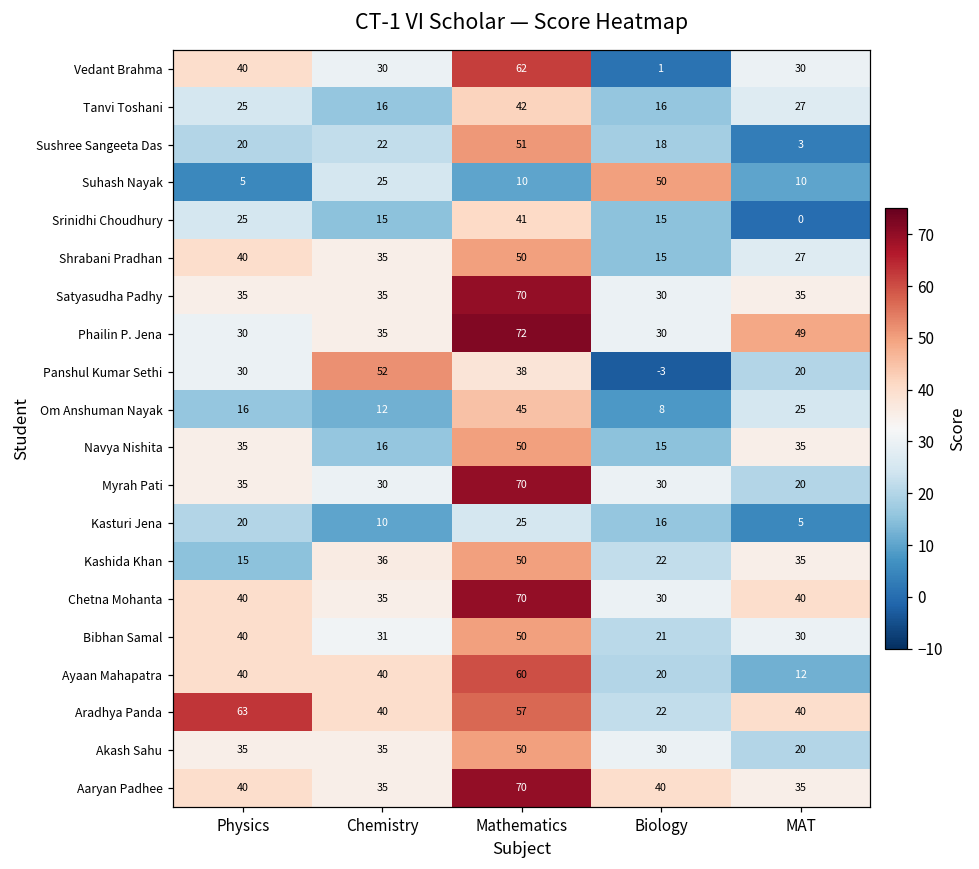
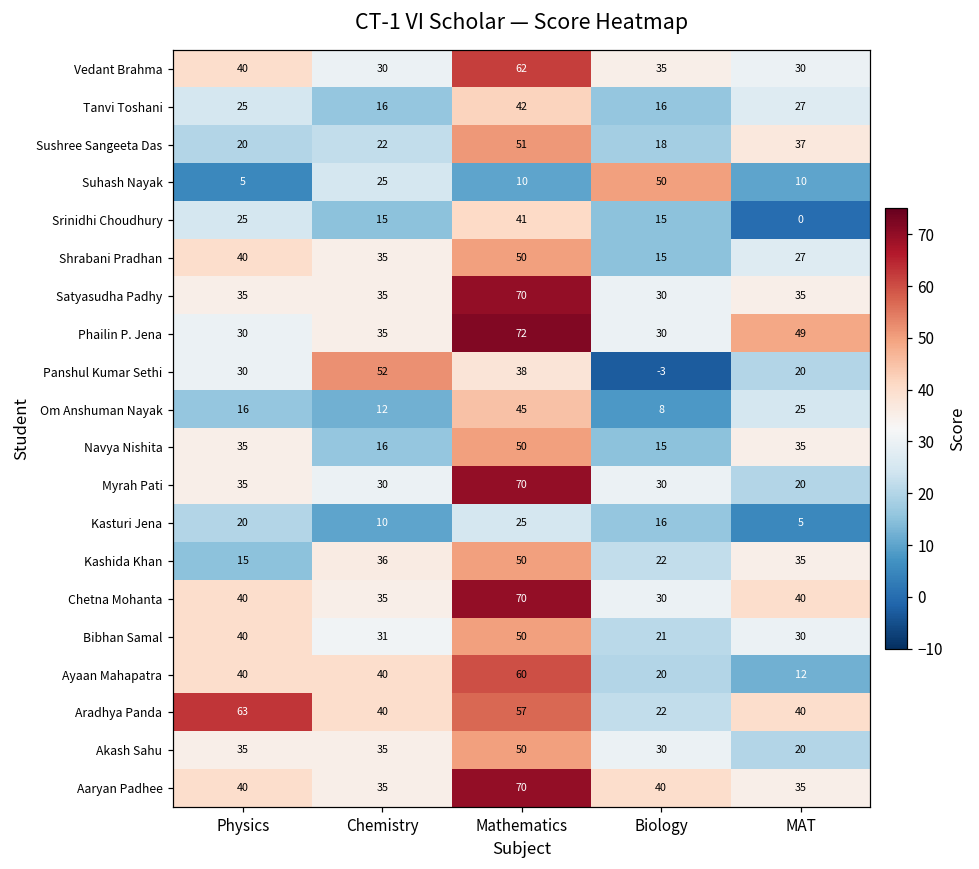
  {
    "Vedant Brahma": {
      "Physics": 40,
      "Chemistry": 30,
      "Mathematics": 62,
-     "Biology": 1,
+     "Biology": 35,
      "MAT": 30
    },
    "Tanvi Toshani": {
      "Physics": 25,
      "Chemistry": 16,
      "Mathematics": 42,
      "Biology": 16,
      "MAT": 27
    },
    "Sushree Sangeeta Das": {
      "Physics": 20,
      "Chemistry": 22,
      "Mathematics": 51,
      "Biology": 18,
-     "MAT": 3
+     "MAT": 37
    },
    "Suhash Nayak": {
      "Physics": 5,
      "Chemistry": 25,
      "Mathematics": 10,
      "Biology": 50,
      "MAT": 10
    },
    "Srinidhi Choudhury": {
      "Physics": 25,
      "Chemistry": 15,
      "Mathematics": 41,
      "Biology": 15,
      "MAT": 0
    },
    "Shrabani Pradhan": {
      "Physics": 40,
      "Chemistry": 35,
      "Mathematics": 50,
      "Biology": 15,
      "MAT": 27
    },
    "Satyasudha Padhy": {
      "Physics": 35,
      "Chemistry": 35,
      "Mathematics": 70,
      "Biology": 30,
      "MAT": 35
    },
    "Phailin P. Jena": {
      "Physics": 30,
      "Chemistry": 35,
      "Mathematics": 72,
      "Biology": 30,
      "MAT": 49
    },
    "Panshul Kumar Sethi": {
      "Physics": 30,
      "Chemistry": 52,
      "Mathematics": 38,
      "Biology": -3,
      "MAT": 20
    },
    "Om Anshuman Nayak": {
      "Physics": 16,
      "Chemistry": 12,
      "Mathematics": 45,
      "Biology": 8,
      "MAT": 25
    },
    "Navya Nishita": {
      "Physics": 35,
      "Chemistry": 16,
      "Mathematics": 50,
      "Biology": 15,
      "MAT": 35
    },
    "Myrah Pati": {
      "Physics": 35,
      "Chemistry": 30,
      "Mathematics": 70,
      "Biology": 30,
      "MAT": 20
    },
    "Kasturi Jena": {
      "Physics": 20,
      "Chemistry": 10,
      "Mathematics": 25,
      "Biology": 16,
      "MAT": 5
    },
    "Kashida Khan": {
      "Physics": 15,
      "Chemistry": 36,
      "Mathematics": 50,
      "Biology": 22,
      "MAT": 35
    },
    "Chetna Mohanta": {
      "Physics": 40,
      "Chemistry": 35,
      "Mathematics": 70,
      "Biology": 30,
      "MAT": 40
    },
    "Bibhan Samal": {
      "Physics": 40,
      "Chemistry": 31,
      "Mathematics": 50,
      "Biology": 21,
      "MAT": 30
    },
    "Ayaan Mahapatra": {
      "Physics": 40,
      "Chemistry": 40,
      "Mathematics": 60,
      "Biology": 20,
      "MAT": 12
    },
    "Aradhya Panda": {
      "Physics": 63,
      "Chemistry": 40,
      "Mathematics": 57,
      "Biology": 22,
      "MAT": 40
    },
    "Akash Sahu": {
      "Physics": 35,
      "Chemistry": 35,
      "Mathematics": 50,
      "Biology": 30,
      "MAT": 20
    },
    "Aaryan Padhee": {
      "Physics": 40,
      "Chemistry": 35,
      "Mathematics": 70,
      "Biology": 40,
      "MAT": 35
    }
  }
